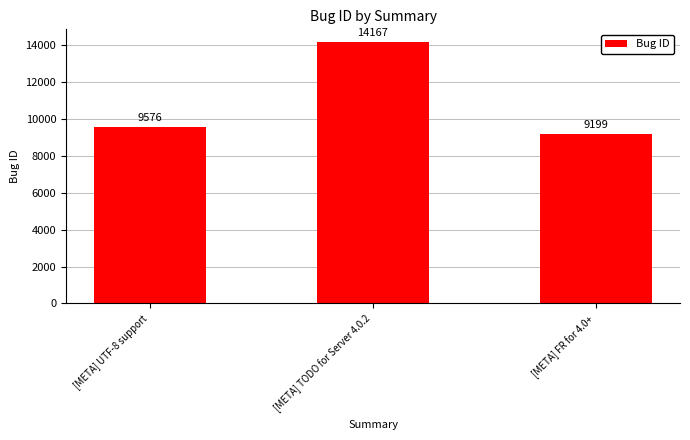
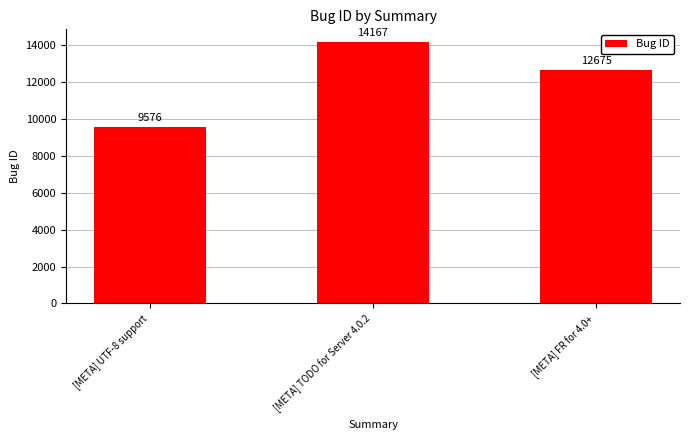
  {
    "[META] UTF-8 support": 9576,
    "[META] TODO for Server 4.0.2": 14167,
-   "[META] FR for 4.0+": 9199
+   "[META] FR for 4.0+": 12675
  }
